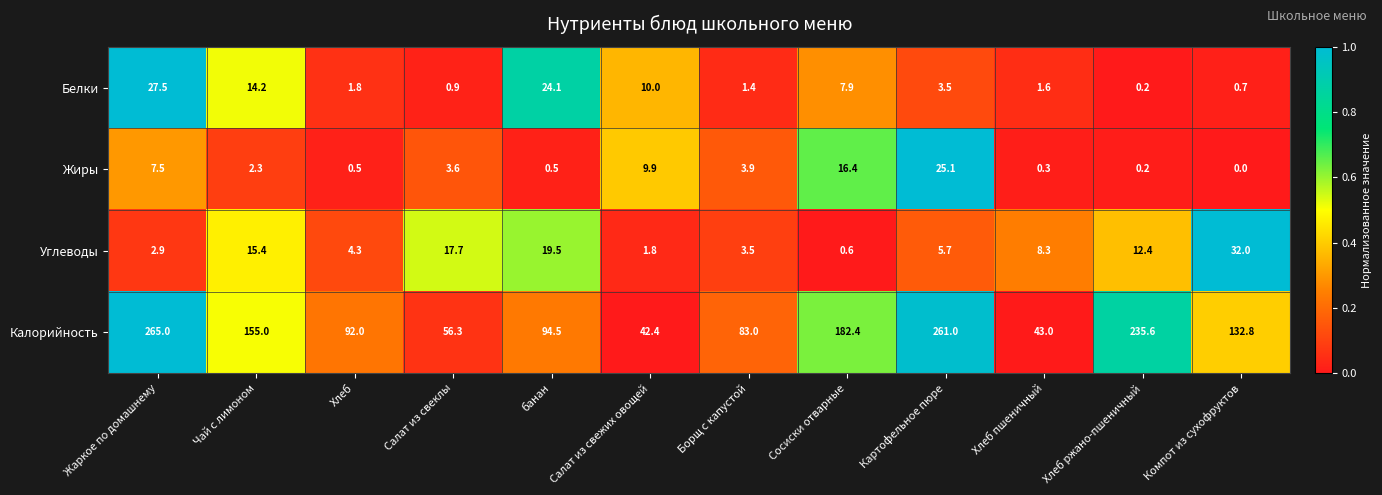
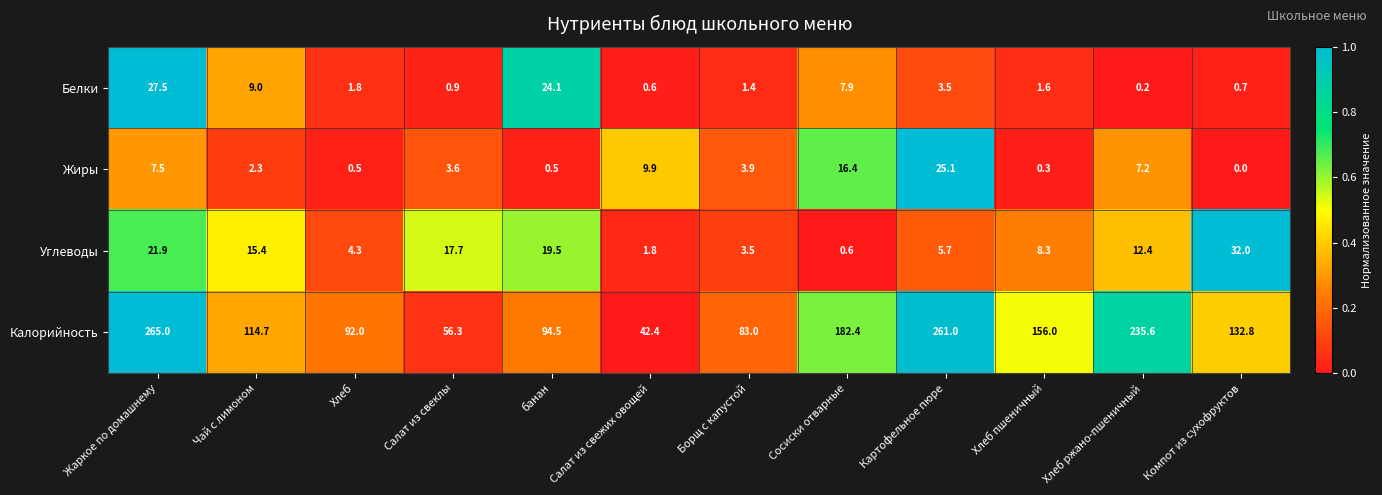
  {
    "Белки": {
      "Жаркое по домашнему": 27.5,
-     "Чай с лимоном": 14.2,
+     "Чай с лимоном": 9.0,
      "Хлеб": 1.8,
      "Салат из свеклы": 0.9,
      "банан": 24.1,
-     "Салат из свежих овощей": 10.0,
+     "Салат из свежих овощей": 0.6,
      "Борщ с капустой": 1.4,
      "Сосиски отварные": 7.9,
      "Картофельное пюре": 3.5,
      "Хлеб пшеничный": 1.6,
      "Хлеб ржано-пшеничный": 0.2,
      "Компот из сухофруктов": 0.7
    },
    "Жиры": {
      "Жаркое по домашнему": 7.5,
      "Чай с лимоном": 2.3,
      "Хлеб": 0.5,
      "Салат из свеклы": 3.6,
      "банан": 0.5,
      "Салат из свежих овощей": 9.9,
      "Борщ с капустой": 3.9,
      "Сосиски отварные": 16.4,
      "Картофельное пюре": 25.1,
      "Хлеб пшеничный": 0.3,
-     "Хлеб ржано-пшеничный": 0.2,
+     "Хлеб ржано-пшеничный": 7.2,
      "Компот из сухофруктов": 0.0
    },
    "Углеводы": {
-     "Жаркое по домашнему": 2.9,
+     "Жаркое по домашнему": 21.9,
      "Чай с лимоном": 15.4,
      "Хлеб": 4.3,
      "Салат из свеклы": 17.7,
      "банан": 19.5,
      "Салат из свежих овощей": 1.8,
      "Борщ с капустой": 3.5,
      "Сосиски отварные": 0.6,
      "Картофельное пюре": 5.7,
      "Хлеб пшеничный": 8.3,
      "Хлеб ржано-пшеничный": 12.4,
      "Компот из сухофруктов": 32.0
    },
    "Калорийность": {
      "Жаркое по домашнему": 265.0,
-     "Чай с лимоном": 155.0,
+     "Чай с лимоном": 114.7,
      "Хлеб": 92.0,
      "Салат из свеклы": 56.3,
      "банан": 94.5,
      "Салат из свежих овощей": 42.4,
      "Борщ с капустой": 83.0,
      "Сосиски отварные": 182.4,
      "Картофельное пюре": 261.0,
-     "Хлеб пшеничный": 43.0,
+     "Хлеб пшеничный": 156.0,
      "Хлеб ржано-пшеничный": 235.6,
      "Компот из сухофруктов": 132.8
    }
  }
